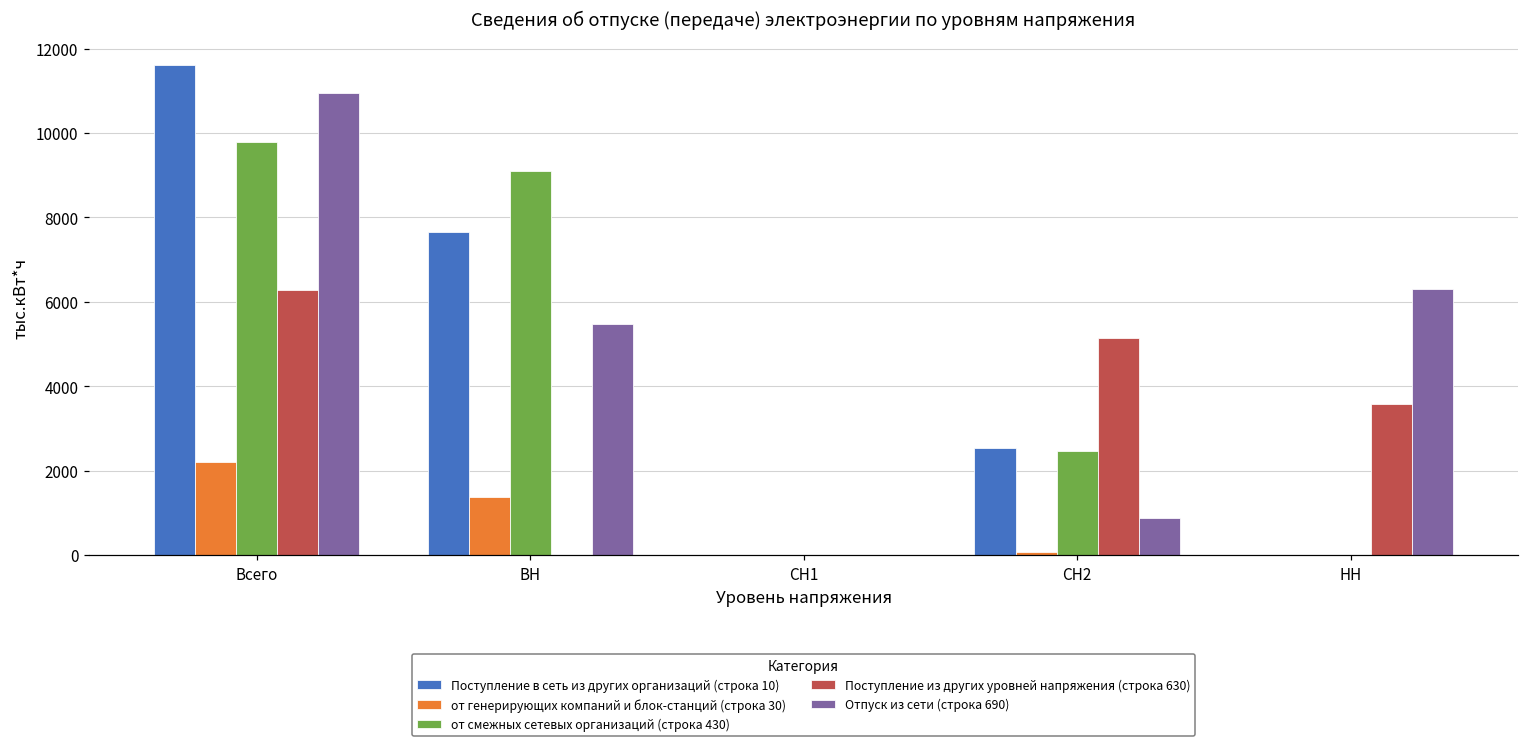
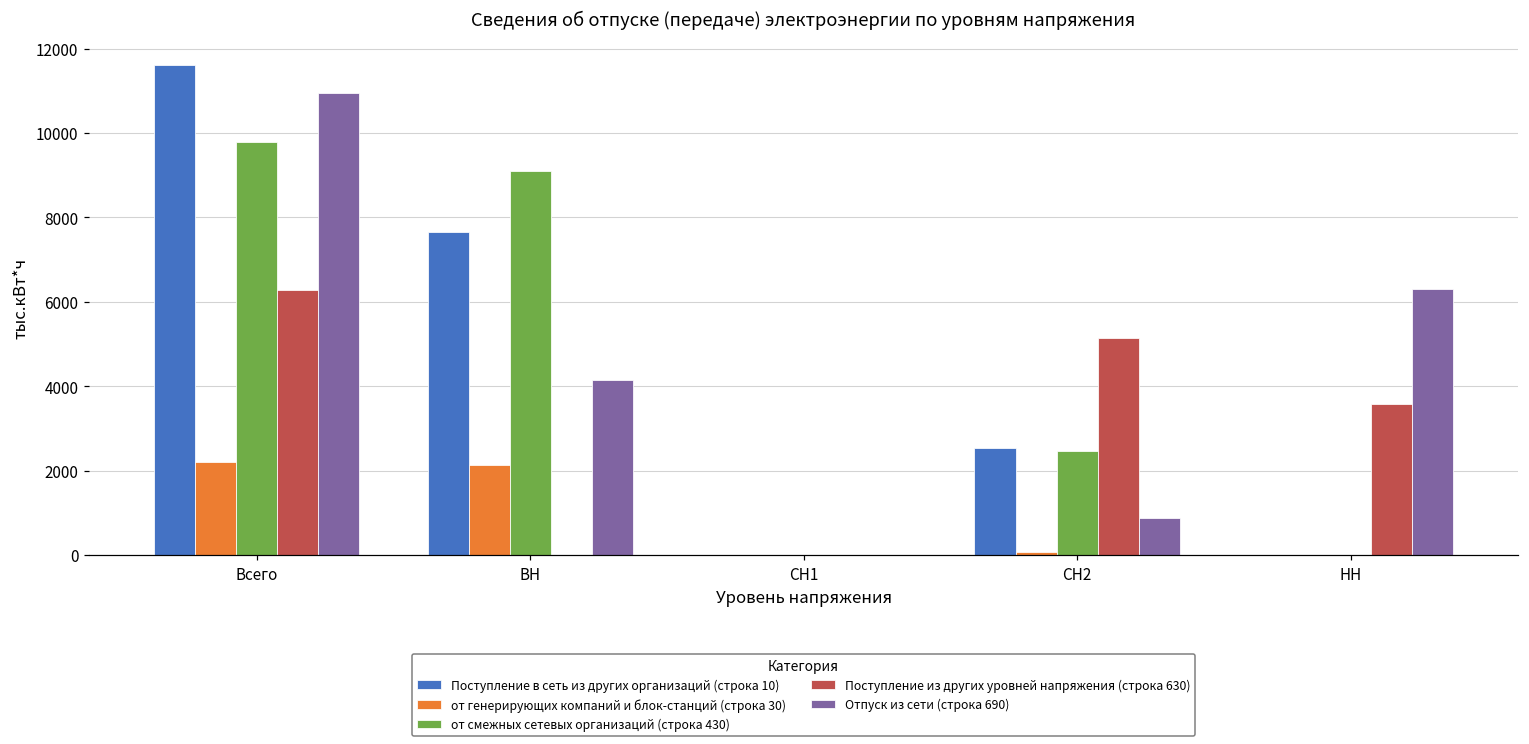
  {
    "Поступление в сеть из других организаций (строка 10)": {
      "Всего": 11600,
      "ВН": 7700,
      "СН1": 0,
      "СН2": 2500,
      "НН": 0
    },
    "от генерирующих компаний и блок-станций (строка 30)": {
      "Всего": 2200,
-     "ВН": 1400,
+     "ВН": 2100,
      "СН1": 0,
      "НН": 0
    },
    "от смежных сетевых организаций (строка 430)": {
      "Всего": 9800,
      "ВН": 9100,
      "СН1": 0,
      "СН2": 2500,
      "НН": 0
    },
    "Поступление из других уровней напряжения (строка 630)": {
      "Всего": 6300,
      "ВН": 0,
      "СН1": 0,
      "СН2": 5100,
      "НН": 3600
    },
    "Отпуск из сети (строка 690)": {
      "Всего": 10900,
-     "ВН": 5500,
+     "ВН": 4100,
      "СН1": 0,
      "СН2": 900,
      "НН": 6300
    }
  }
